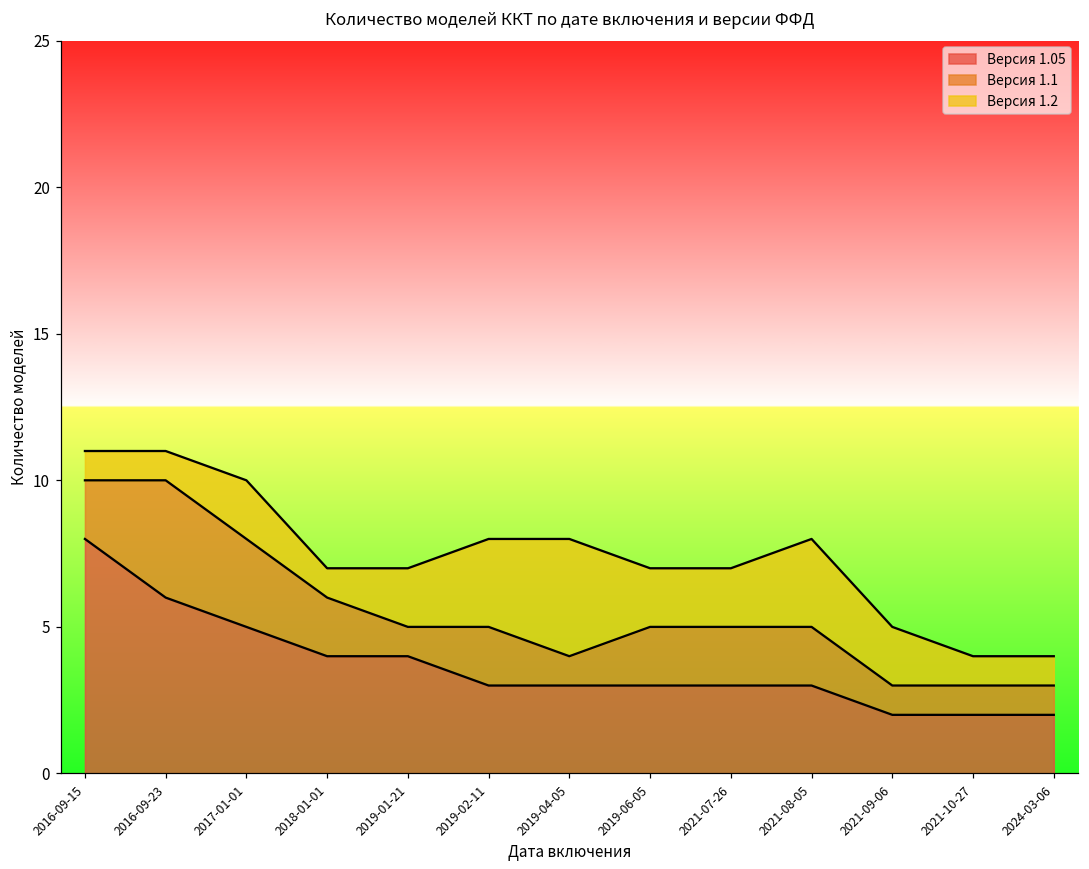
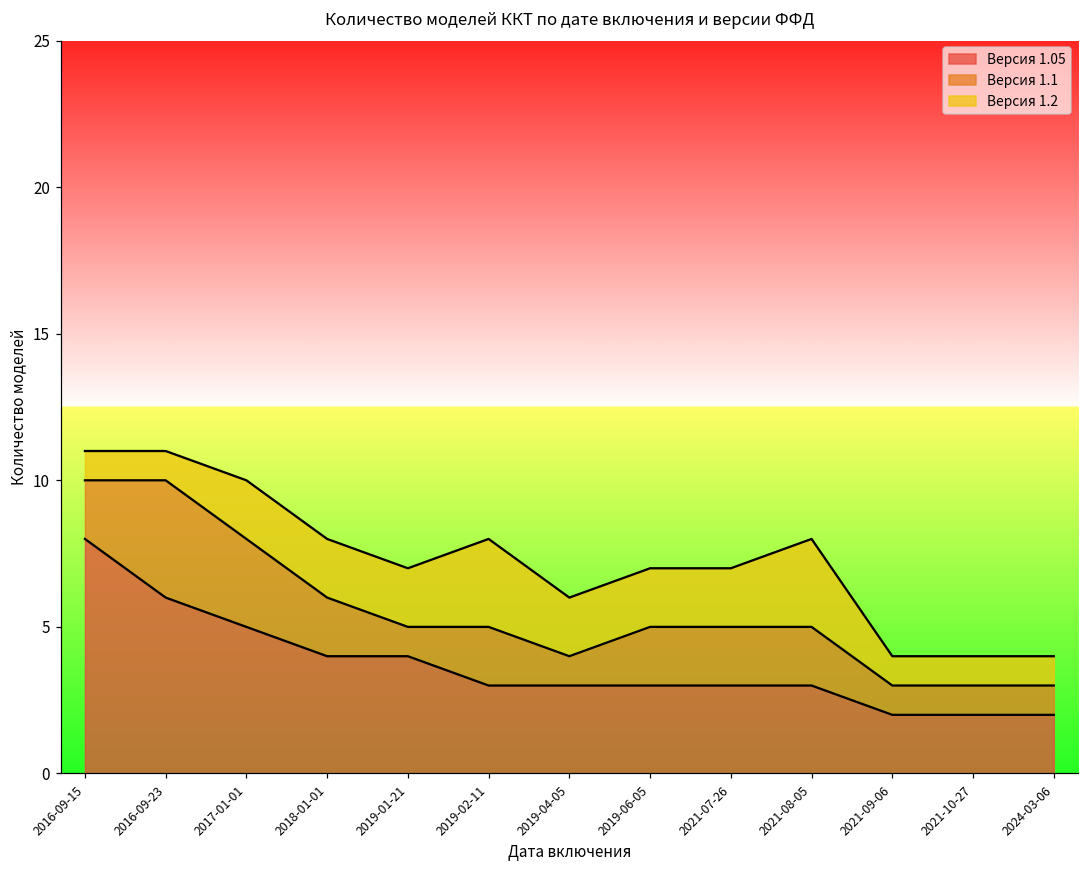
  {
    "Версия 1.2": {
      "2016-09-15": 1,
      "2016-09-23": 1,
      "2017-01-01": 2,
-     "2018-01-01": 1,
+     "2018-01-01": 2,
      "2019-01-21": 2,
      "2019-02-11": 3,
-     "2019-04-05": 4,
+     "2019-04-05": 2,
      "2019-06-05": 2,
      "2021-07-26": 2,
      "2021-08-05": 3,
-     "2021-09-06": 2,
+     "2021-09-06": 1,
      "2021-10-27": 1,
      "2024-03-06": 1
    }
  }
